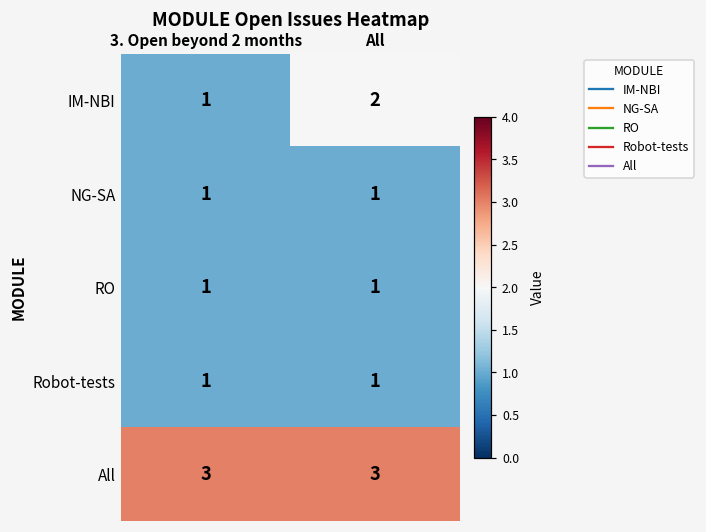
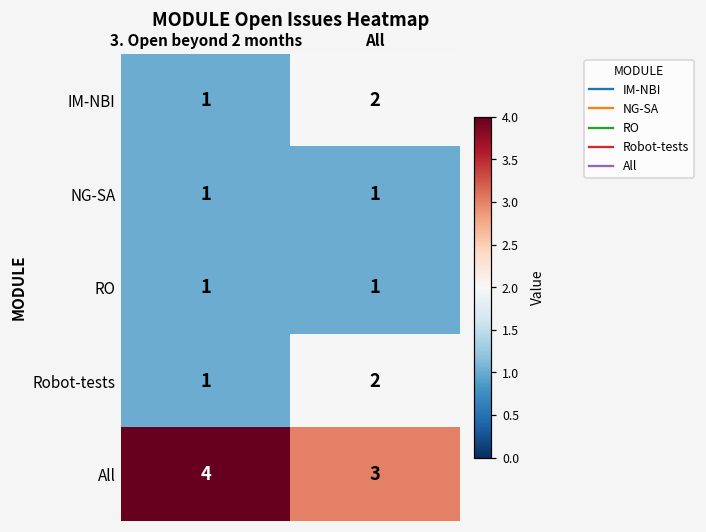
  {
    "IM-NBI": {
      "3. Open beyond 2 months": 1,
      "All": 2
    },
    "NG-SA": {
      "3. Open beyond 2 months": 1,
      "All": 1
    },
    "RO": {
      "3. Open beyond 2 months": 1,
      "All": 1
    },
    "Robot-tests": {
      "3. Open beyond 2 months": 1,
-     "All": 1
+     "All": 2
    },
    "All": {
-     "3. Open beyond 2 months": 3,
+     "3. Open beyond 2 months": 4,
      "All": 3
    }
  }
